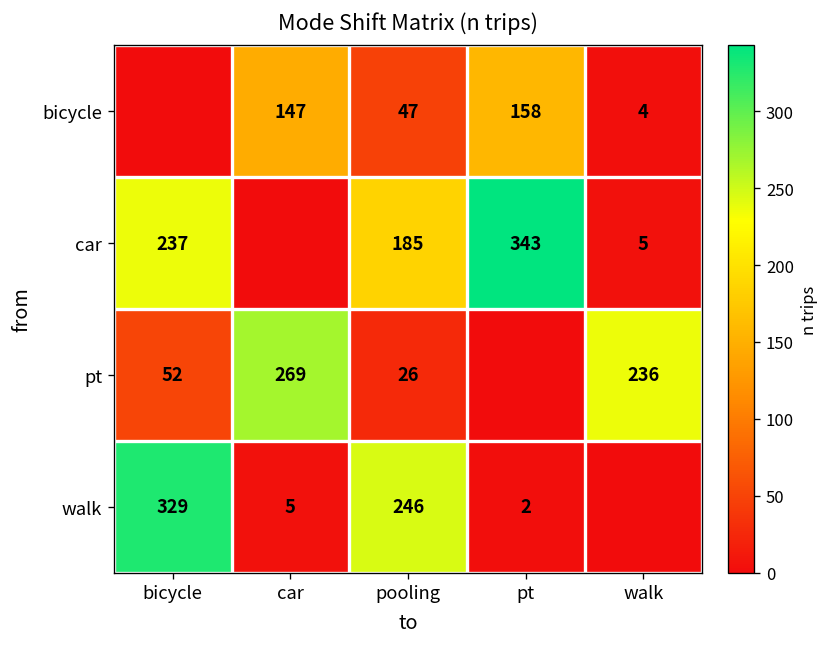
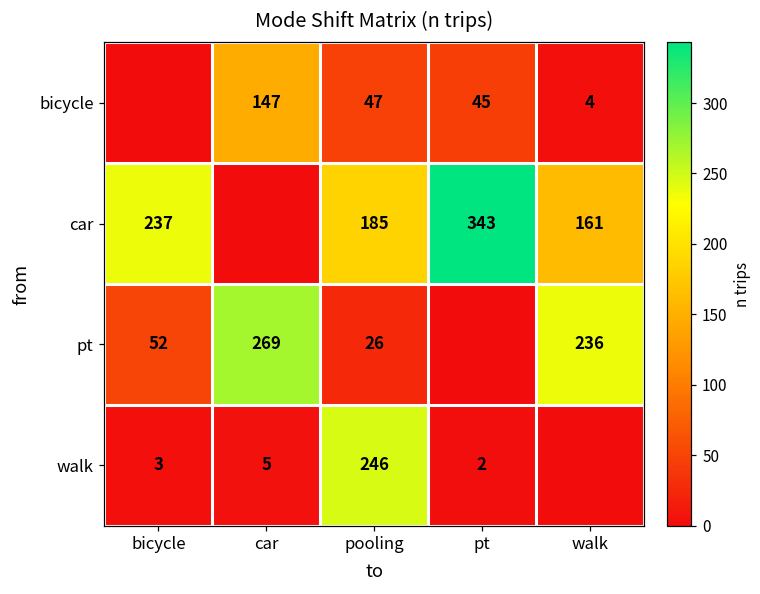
  {
    "bicycle": {
      "car": 147,
      "pooling": 47,
-     "pt": 158,
+     "pt": 45,
      "walk": 4
    },
    "car": {
      "bicycle": 237,
      "pooling": 185,
      "pt": 343,
-     "walk": 5
+     "walk": 161
    },
    "pt": {
      "bicycle": 52,
      "car": 269,
      "pooling": 26,
      "walk": 236
    },
    "walk": {
-     "bicycle": 329,
+     "bicycle": 3,
      "car": 5,
      "pooling": 246,
      "pt": 2
    }
  }
